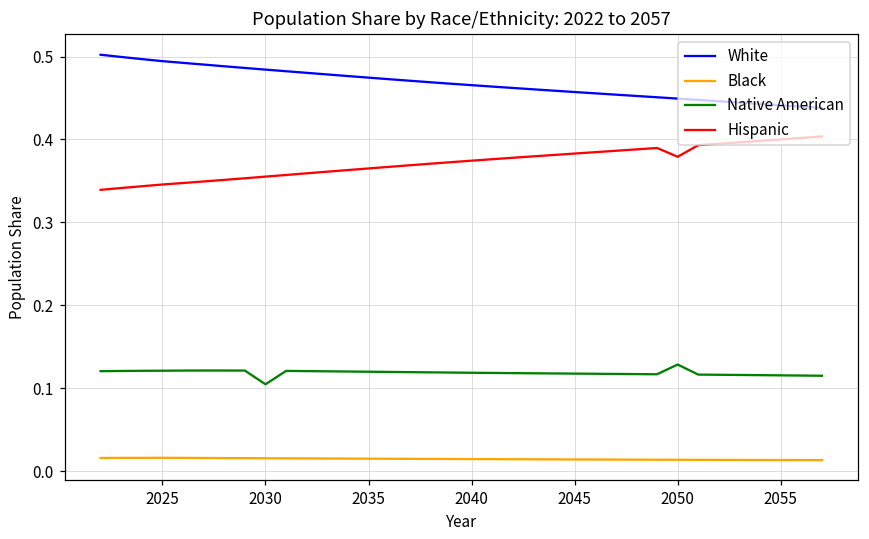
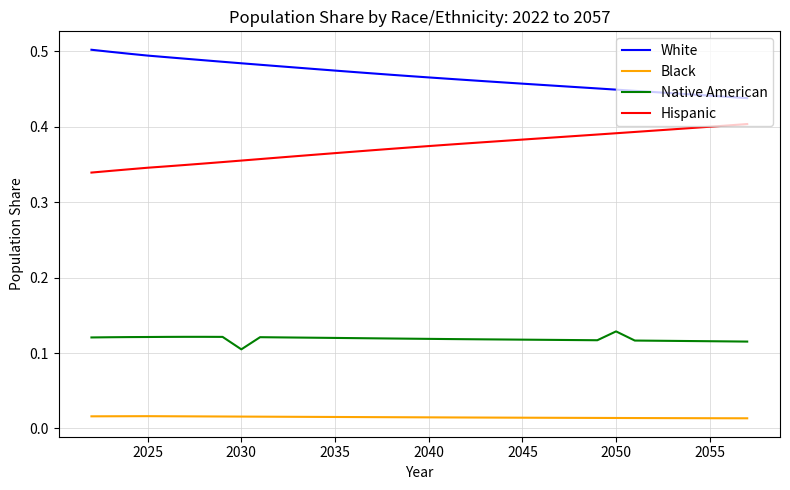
  {
    "White": {
      "2025": 0.49,
      "2030": 0.48,
      "2035": 0.47,
      "2040": 0.47,
      "2045": 0.46,
      "2050": 0.45
    },
    "Black": {
      "2025": 0.02,
      "2030": 0.02,
      "2035": 0.02,
      "2040": 0.01,
      "2045": 0.01,
      "2050": 0.01,
      "2055": 0.01
    },
    "Native American": {
      "2025": 0.12,
      "2030": 0.10,
      "2035": 0.12,
      "2040": 0.12,
      "2045": 0.12,
      "2050": 0.13,
      "2055": 0.12
    },
    "Hispanic": {
      "2025": 0.35,
      "2030": 0.36,
      "2035": 0.37,
      "2040": 0.37,
      "2045": 0.38,
-     "2050": 0.38,
+     "2050": 0.39,
      "2055": 0.40
    }
  }
